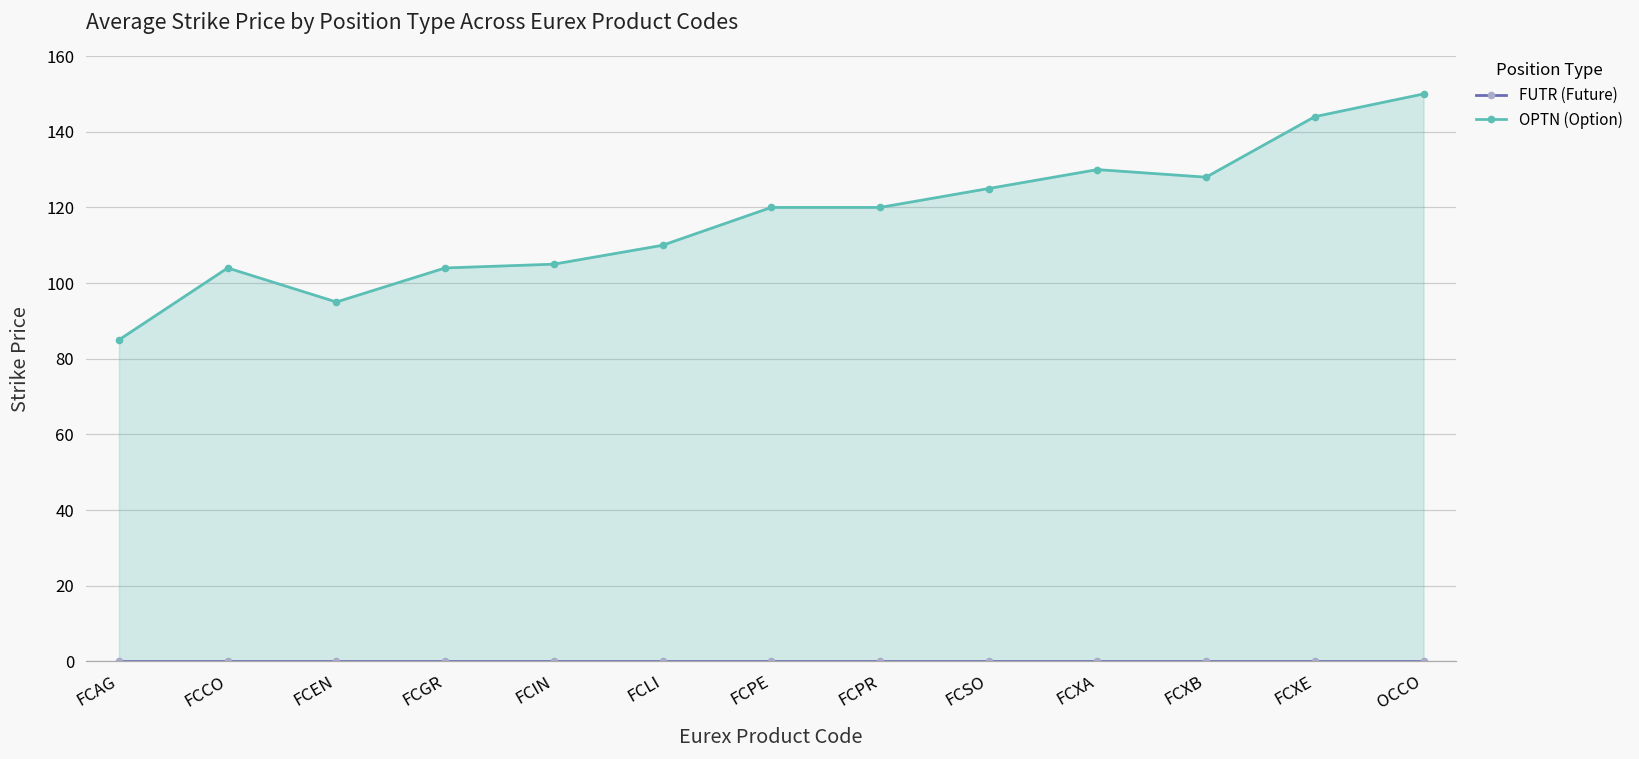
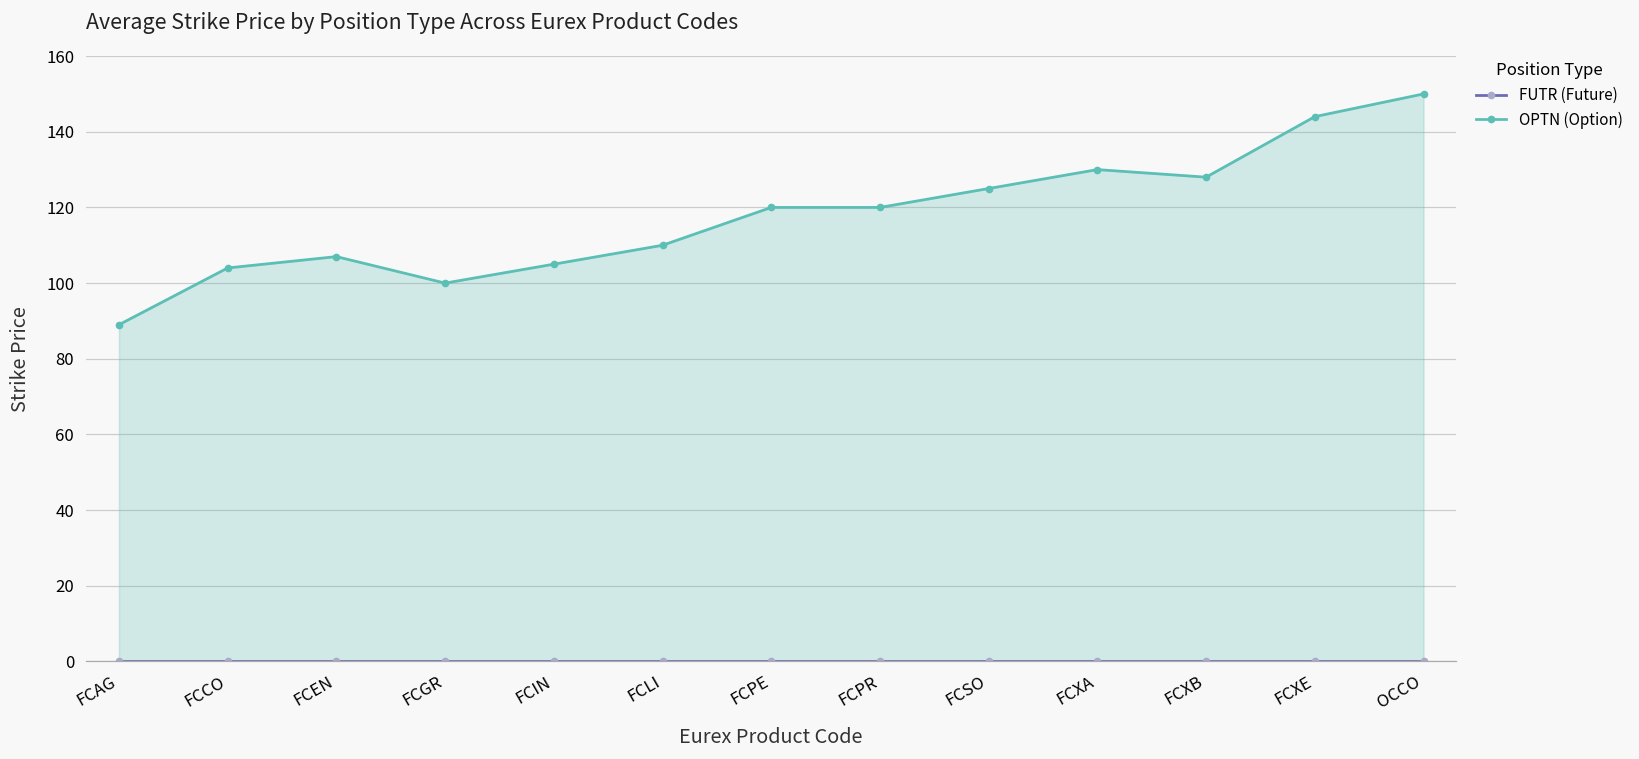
  {
    "FUTR (Future)": {
      "FCAG": 0,
      "FCCO": 0,
      "FCEN": 0,
      "FCGR": 0,
      "FCIN": 0,
      "FCLI": 0,
      "FCPE": 0,
      "FCPR": 0,
      "FCSO": 0,
      "FCXA": 0,
      "FCXB": 0,
      "FCXE": 0,
      "OCCO": 0
    },
    "OPTN (Option)": {
-     "FCAG": 85,
+     "FCAG": 89,
      "FCCO": 104,
-     "FCEN": 95,
-     "FCGR": 104,
+     "FCEN": 107,
+     "FCGR": 100,
      "FCIN": 105,
      "FCLI": 110,
      "FCPE": 120,
      "FCPR": 120,
      "FCSO": 125,
      "FCXA": 130,
      "FCXB": 128,
      "FCXE": 144,
      "OCCO": 150
    }
  }
